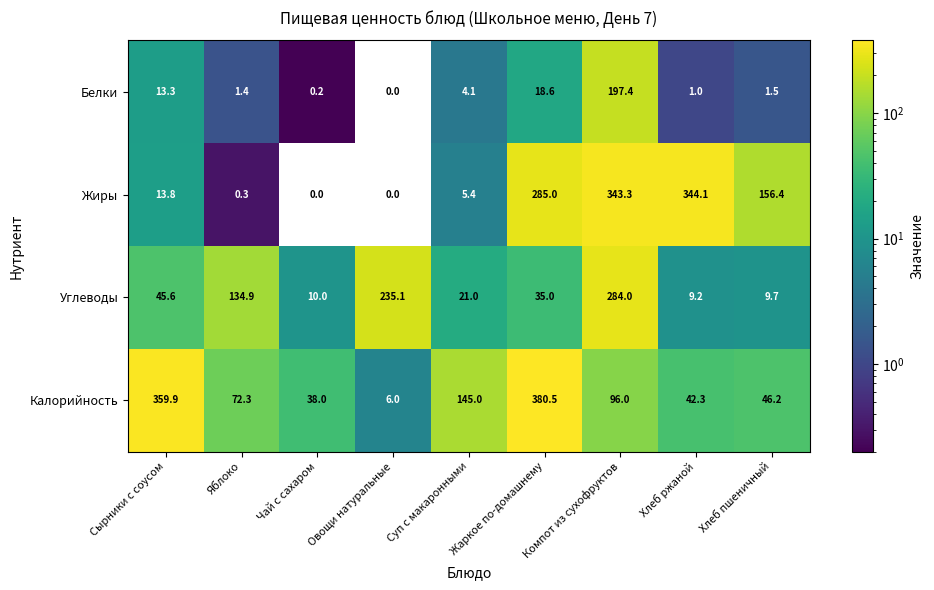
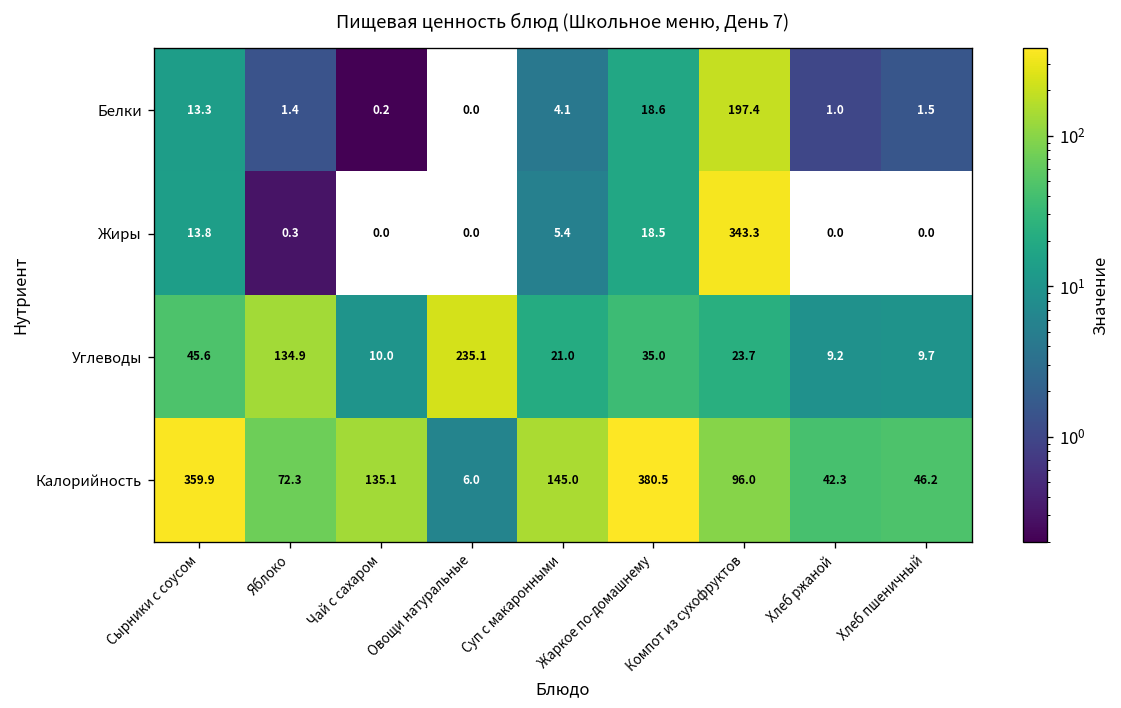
  {
    "Белки": {
      "Сырники с соусом": 13.3,
      "Яблоко": 1.4,
      "Чай с сахаром": 0.2,
      "Овощи натуральные": 0.0,
      "Суп с макаронными": 4.1,
      "Жаркое по-домашнему": 18.6,
      "Компот из сухофруктов": 197.4,
      "Хлеб ржаной": 1.0,
      "Хлеб пшеничный": 1.5
    },
    "Жиры": {
      "Сырники с соусом": 13.8,
      "Яблоко": 0.3,
      "Чай с сахаром": 0.0,
      "Овощи натуральные": 0.0,
      "Суп с макаронными": 5.4,
-     "Жаркое по-домашнему": 285.0,
+     "Жаркое по-домашнему": 18.5,
      "Компот из сухофруктов": 343.3,
-     "Хлеб ржаной": 344.1,
-     "Хлеб пшеничный": 156.4
+     "Хлеб ржаной": 0.0,
+     "Хлеб пшеничный": 0.0
    },
    "Углеводы": {
      "Сырники с соусом": 45.6,
      "Яблоко": 134.9,
      "Чай с сахаром": 10.0,
      "Овощи натуральные": 235.1,
      "Суп с макаронными": 21.0,
      "Жаркое по-домашнему": 35.0,
-     "Компот из сухофруктов": 284.0,
+     "Компот из сухофруктов": 23.7,
      "Хлеб ржаной": 9.2,
      "Хлеб пшеничный": 9.7
    },
    "Калорийность": {
      "Сырники с соусом": 359.9,
      "Яблоко": 72.3,
-     "Чай с сахаром": 38.0,
+     "Чай с сахаром": 135.1,
      "Овощи натуральные": 6.0,
      "Суп с макаронными": 145.0,
      "Жаркое по-домашнему": 380.5,
      "Компот из сухофруктов": 96.0,
      "Хлеб ржаной": 42.3,
      "Хлеб пшеничный": 46.2
    }
  }
